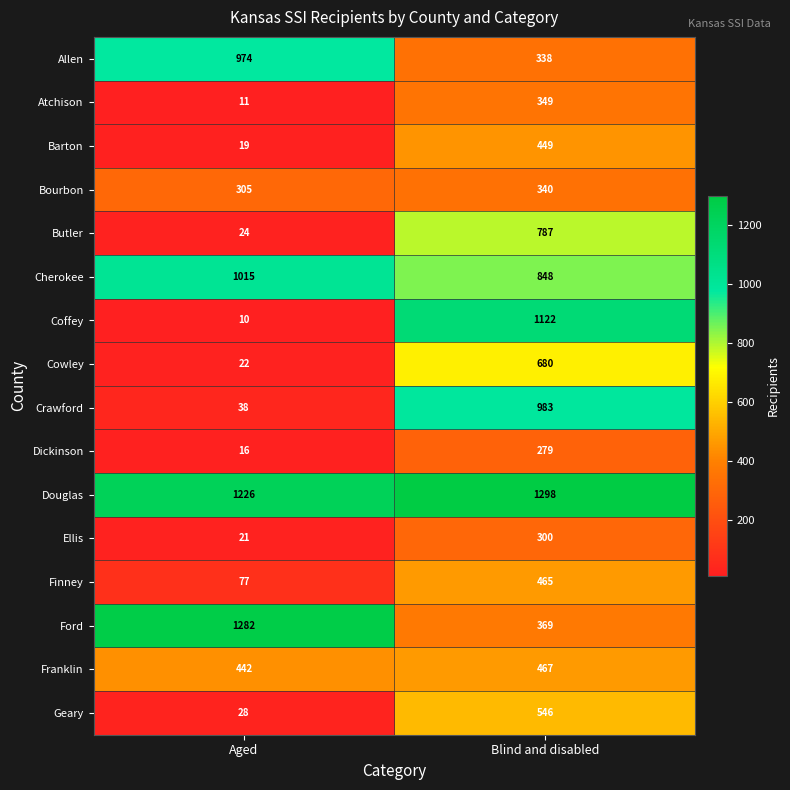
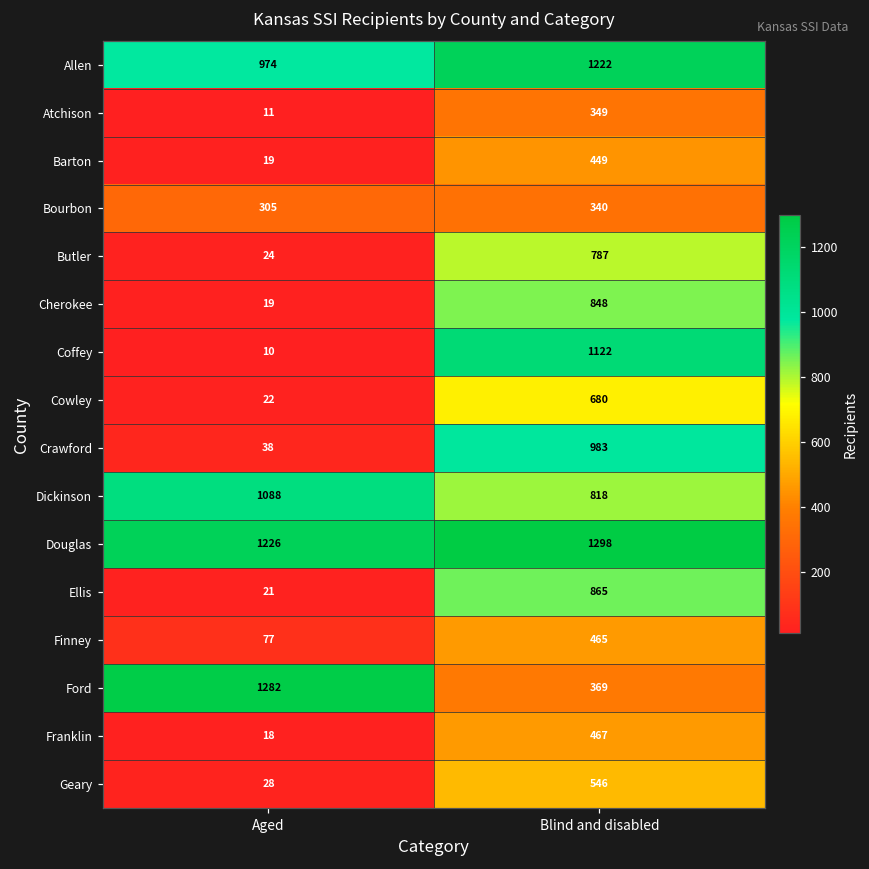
  {
    "Allen": {
      "Aged": 974,
-     "Blind and disabled": 338
+     "Blind and disabled": 1222
    },
    "Atchison": {
      "Aged": 11,
      "Blind and disabled": 349
    },
    "Barton": {
      "Aged": 19,
      "Blind and disabled": 449
    },
    "Bourbon": {
      "Aged": 305,
      "Blind and disabled": 340
    },
    "Butler": {
      "Aged": 24,
      "Blind and disabled": 787
    },
    "Cherokee": {
-     "Aged": 1015,
+     "Aged": 19,
      "Blind and disabled": 848
    },
    "Coffey": {
      "Aged": 10,
      "Blind and disabled": 1122
    },
    "Cowley": {
      "Aged": 22,
      "Blind and disabled": 680
    },
    "Crawford": {
      "Aged": 38,
      "Blind and disabled": 983
    },
    "Dickinson": {
-     "Aged": 16,
-     "Blind and disabled": 279
+     "Aged": 1088,
+     "Blind and disabled": 818
    },
    "Douglas": {
      "Aged": 1226,
      "Blind and disabled": 1298
    },
    "Ellis": {
      "Aged": 21,
-     "Blind and disabled": 300
+     "Blind and disabled": 865
    },
    "Finney": {
      "Aged": 77,
      "Blind and disabled": 465
    },
    "Ford": {
      "Aged": 1282,
      "Blind and disabled": 369
    },
    "Franklin": {
-     "Aged": 442,
+     "Aged": 18,
      "Blind and disabled": 467
    },
    "Geary": {
      "Aged": 28,
      "Blind and disabled": 546
    }
  }
